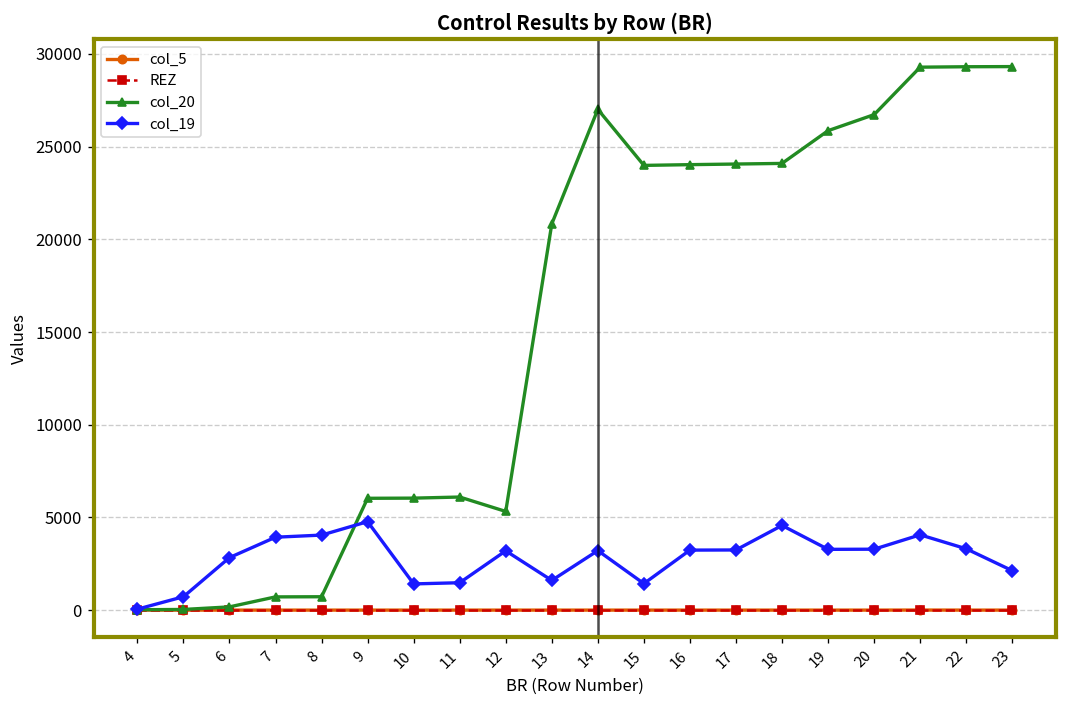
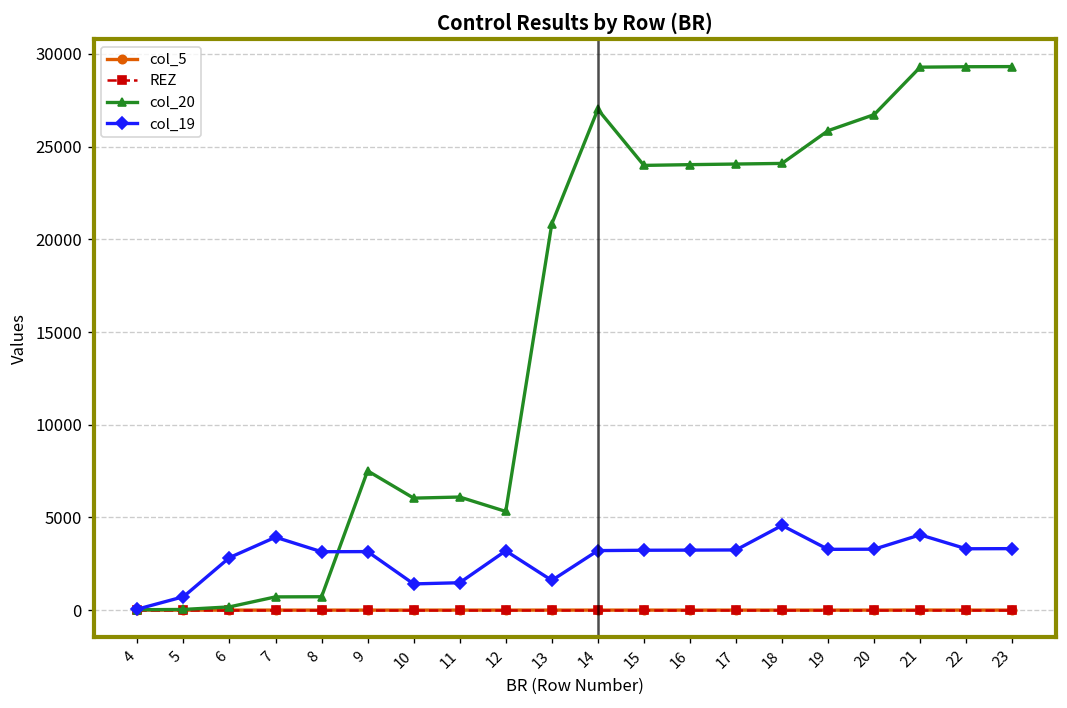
  {
    "REZ": {
      "6": 0,
      "7": 0,
      "8": 0,
      "9": 0,
      "10": 0,
      "11": 0,
      "12": 0,
      "13": 0,
      "14": 0,
      "15": 0,
      "16": 0,
      "17": 0,
      "18": 0,
      "19": 0,
      "20": 0,
      "21": 0,
      "22": 0,
      "23": 0
    },
    "col_20": {
      "6": 200,
      "7": 700,
      "8": 700,
-     "9": 6000,
+     "9": 7500,
      "10": 6000,
      "11": 6100,
      "12": 5300,
      "13": 20800,
      "14": 27000,
      "15": 24000,
      "16": 24000,
      "17": 24100,
      "18": 24100,
      "19": 25900,
      "20": 26700,
      "21": 29300,
      "22": 29300,
      "23": 29300
    },
    "col_19": {
      "5": 700,
      "6": 2800,
      "7": 3900,
-     "8": 4000,
-     "9": 4800,
+     "8": 3100,
+     "9": 3200,
      "10": 1400,
      "11": 1500,
      "12": 3200,
      "13": 1600,
      "14": 3200,
-     "15": 1400,
+     "15": 3200,
      "16": 3200,
      "17": 3200,
      "18": 4600,
      "19": 3300,
      "20": 3300,
      "21": 4100,
      "22": 3300,
-     "23": 2100
+     "23": 3300
    }
  }
